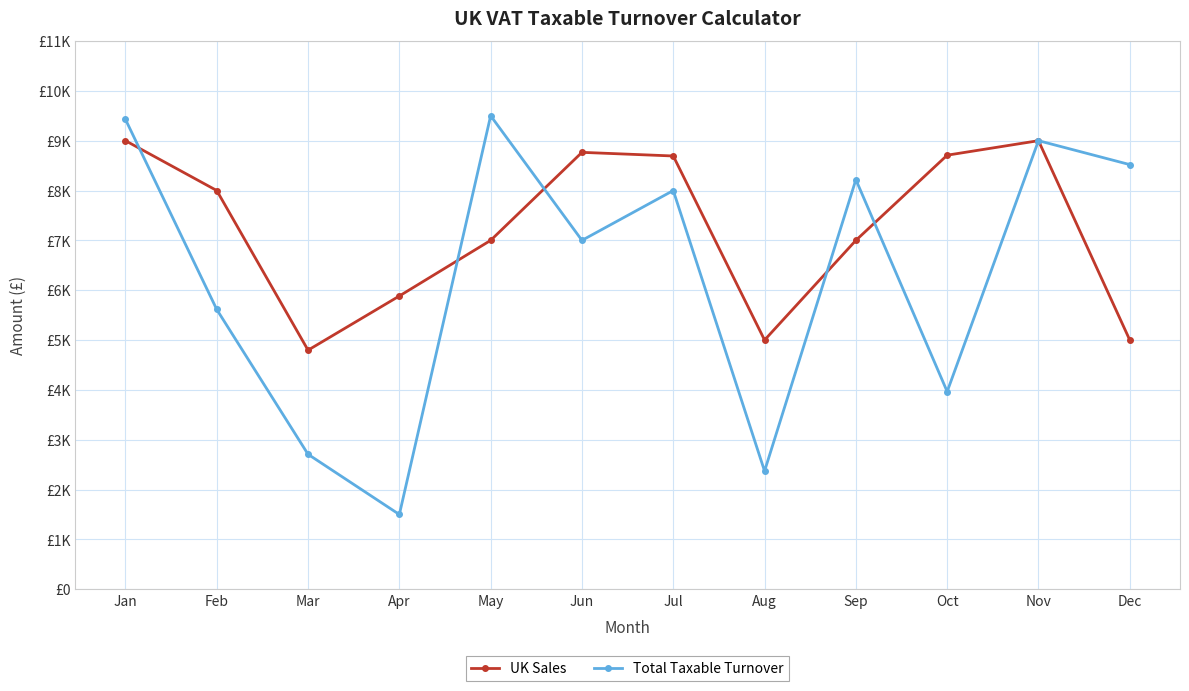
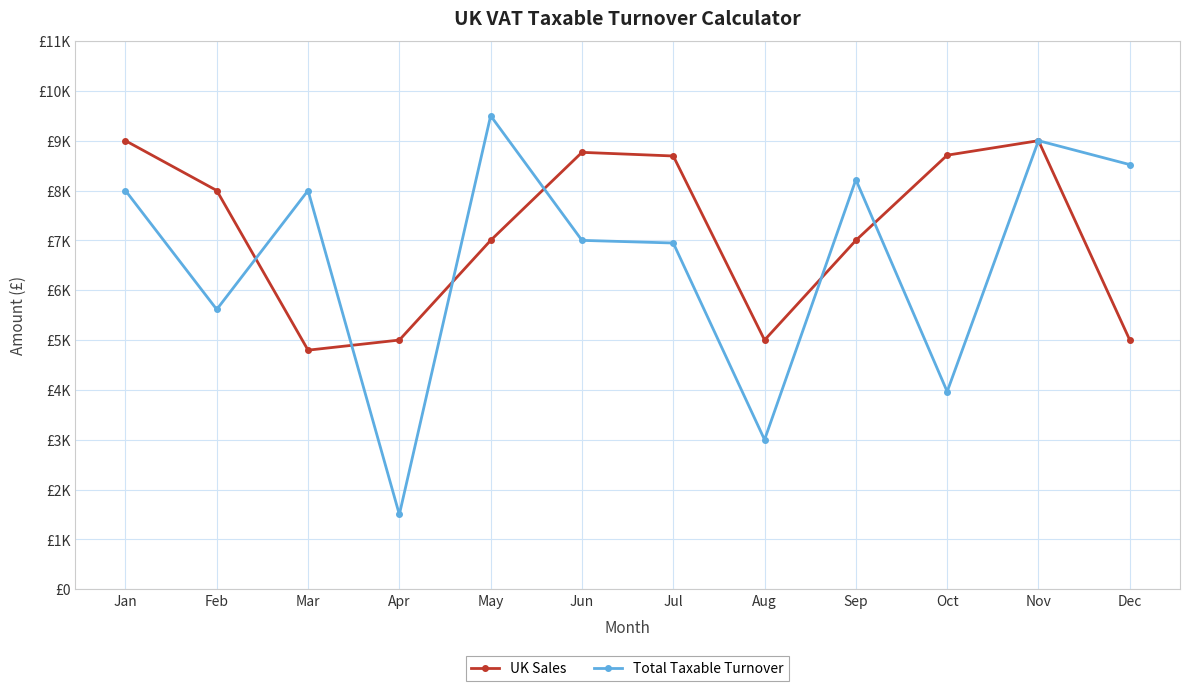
  {
    "UK Sales": {
      "Jan": "£9000",
      "Feb": "£8000",
      "Mar": "£4800",
-     "Apr": "£5900",
+     "Apr": "£5000",
      "May": "£7000",
      "Jun": "£8800",
      "Jul": "£8700",
      "Aug": "£5000",
      "Sep": "£7000",
      "Oct": "£8700",
      "Dec": "£5000"
    },
    "Total Taxable Turnover": {
-     "Jan": "£9400",
+     "Jan": "£8000",
      "Feb": "£5600",
-     "Mar": "£2700",
+     "Mar": "£8000",
      "Apr": "£1500",
      "May": "£9500",
      "Jun": "£7000",
-     "Jul": "£8000",
-     "Aug": "£2400",
+     "Jul": "£6900",
+     "Aug": "£3000",
      "Sep": "£8200",
      "Oct": "£4000",
      "Dec": "£8500"
    }
  }
